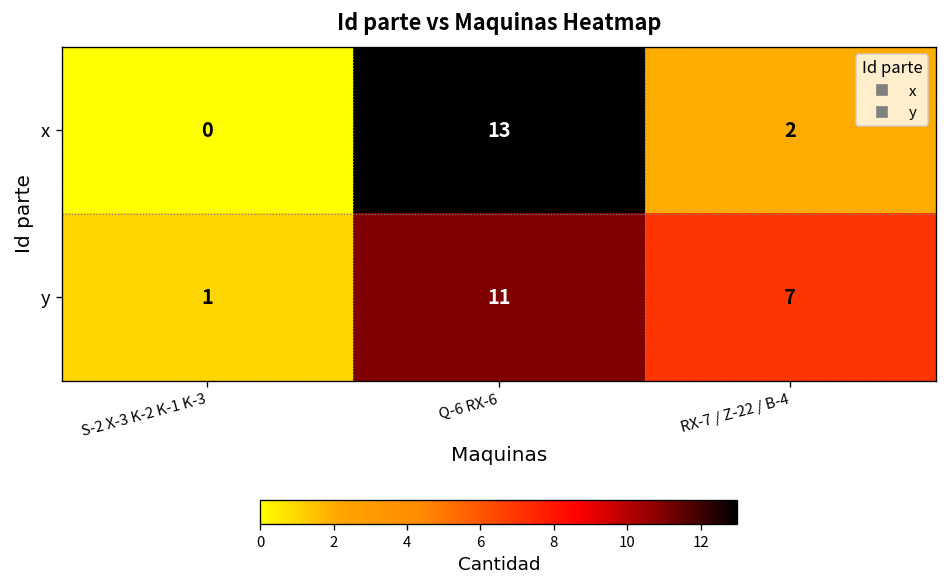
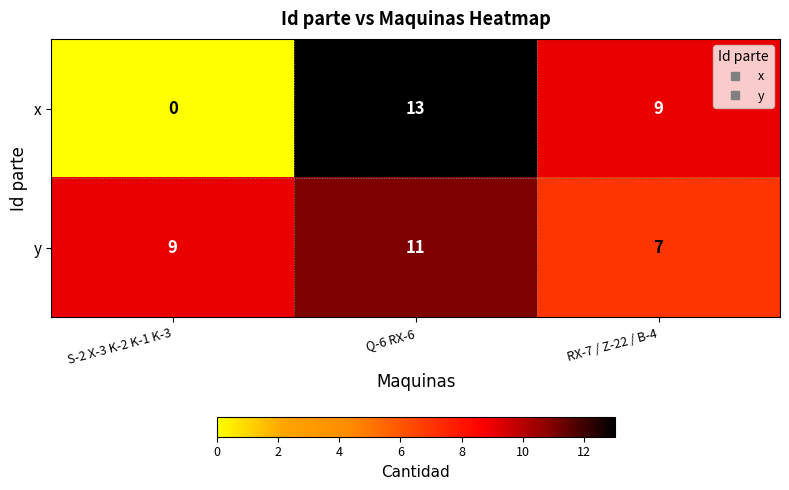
  {
    "x": {
      "S-2 X-3 K-2 K-1 K-3": 0,
      "Q-6 RX-6": 13,
-     "RX-7 / Z-22 / B-4": 2
+     "RX-7 / Z-22 / B-4": 9
    },
    "y": {
-     "S-2 X-3 K-2 K-1 K-3": 1,
+     "S-2 X-3 K-2 K-1 K-3": 9,
      "Q-6 RX-6": 11,
      "RX-7 / Z-22 / B-4": 7
    }
  }
